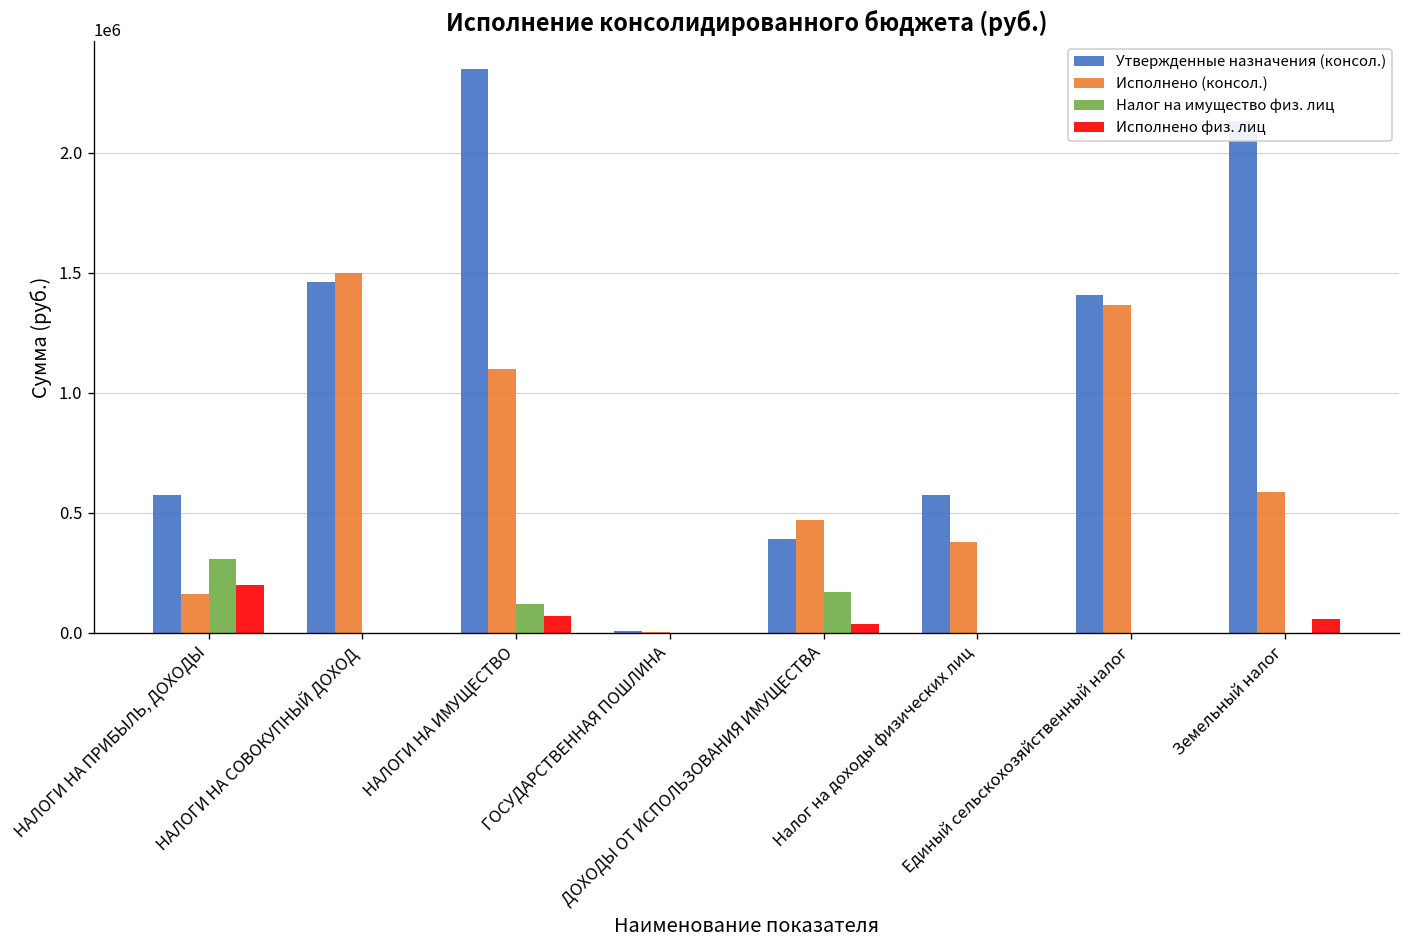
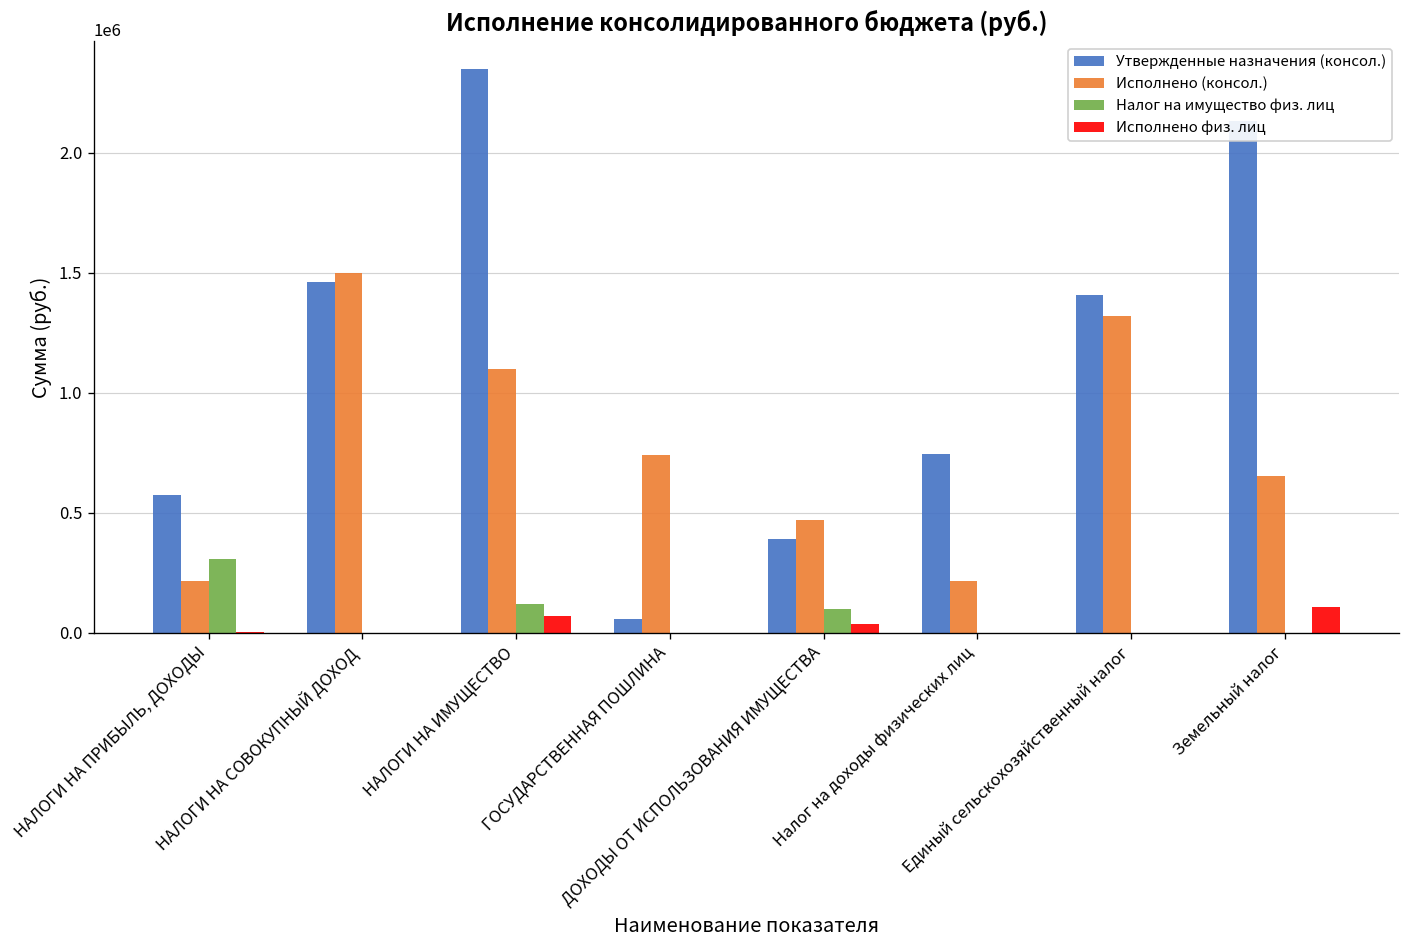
  {
    "Утвержденные назначения (консол.)": {
      "НАЛОГИ НА ПРИБЫЛЬ, ДОХОДЫ": 570000,
      "НАЛОГИ НА СОВОКУПНЫЙ ДОХОД": 1460000,
      "НАЛОГИ НА ИМУЩЕСТВО": 2350000,
-     "ГОСУДАРСТВЕННАЯ ПОШЛИНА": 10000,
+     "ГОСУДАРСТВЕННАЯ ПОШЛИНА": 60000,
      "ДОХОДЫ ОТ ИСПОЛЬЗОВАНИЯ ИМУЩЕСТВА": 390000,
-     "Налог на доходы физических лиц": 570000,
+     "Налог на доходы физических лиц": 740000,
      "Единый сельскохозяйственный налог": 1410000
    },
    "Исполнено (консол.)": {
-     "НАЛОГИ НА ПРИБЫЛЬ, ДОХОДЫ": 160000,
+     "НАЛОГИ НА ПРИБЫЛЬ, ДОХОДЫ": 220000,
      "НАЛОГИ НА СОВОКУПНЫЙ ДОХОД": 1500000,
      "НАЛОГИ НА ИМУЩЕСТВО": 1100000,
-     "ГОСУДАРСТВЕННАЯ ПОШЛИНА": 10000,
+     "ГОСУДАРСТВЕННАЯ ПОШЛИНА": 740000,
      "ДОХОДЫ ОТ ИСПОЛЬЗОВАНИЯ ИМУЩЕСТВА": 470000,
-     "Налог на доходы физических лиц": 380000,
-     "Единый сельскохозяйственный налог": 1370000,
-     "Земельный налог": 590000
+     "Налог на доходы физических лиц": 220000,
+     "Единый сельскохозяйственный налог": 1320000,
+     "Земельный налог": 650000
    },
    "Налог на имущество физ. лиц": {
      "НАЛОГИ НА ПРИБЫЛЬ, ДОХОДЫ": 310000,
      "НАЛОГИ НА СОВОКУПНЫЙ ДОХОД": 0,
      "НАЛОГИ НА ИМУЩЕСТВО": 120000,
      "ГОСУДАРСТВЕННАЯ ПОШЛИНА": 0,
-     "ДОХОДЫ ОТ ИСПОЛЬЗОВАНИЯ ИМУЩЕСТВА": 170000,
+     "ДОХОДЫ ОТ ИСПОЛЬЗОВАНИЯ ИМУЩЕСТВА": 100000,
      "Налог на доходы физических лиц": 0,
      "Единый сельскохозяйственный налог": 0,
      "Земельный налог": 0
    },
    "Исполнено физ. лиц": {
-     "НАЛОГИ НА ПРИБЫЛЬ, ДОХОДЫ": 200000,
+     "НАЛОГИ НА ПРИБЫЛЬ, ДОХОДЫ": 0,
      "НАЛОГИ НА СОВОКУПНЫЙ ДОХОД": 0,
      "НАЛОГИ НА ИМУЩЕСТВО": 70000,
      "ГОСУДАРСТВЕННАЯ ПОШЛИНА": 0,
      "ДОХОДЫ ОТ ИСПОЛЬЗОВАНИЯ ИМУЩЕСТВА": 40000,
      "Налог на доходы физических лиц": 0,
      "Единый сельскохозяйственный налог": 0,
-     "Земельный налог": 60000
+     "Земельный налог": 110000
    }
  }
